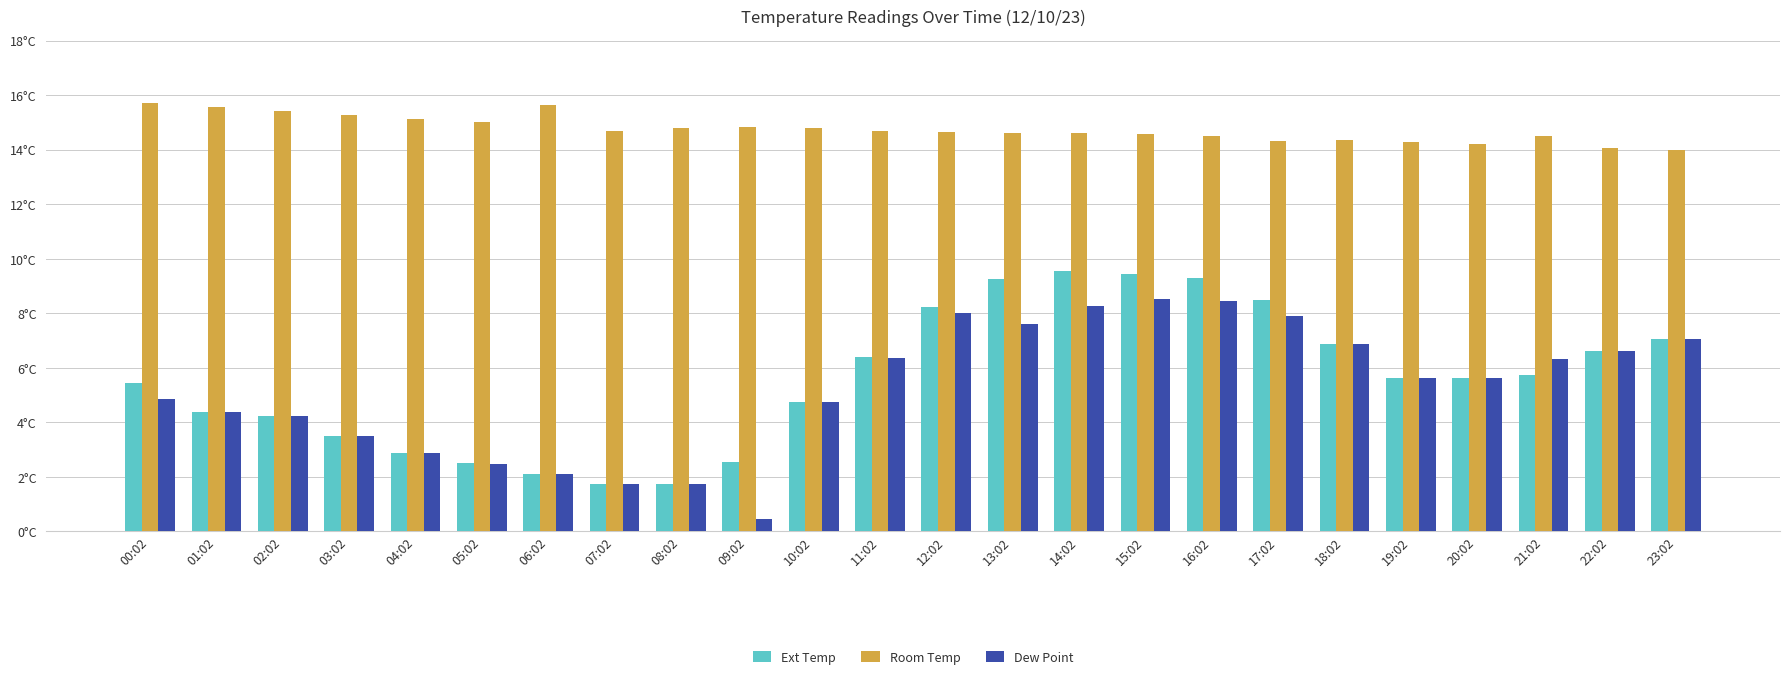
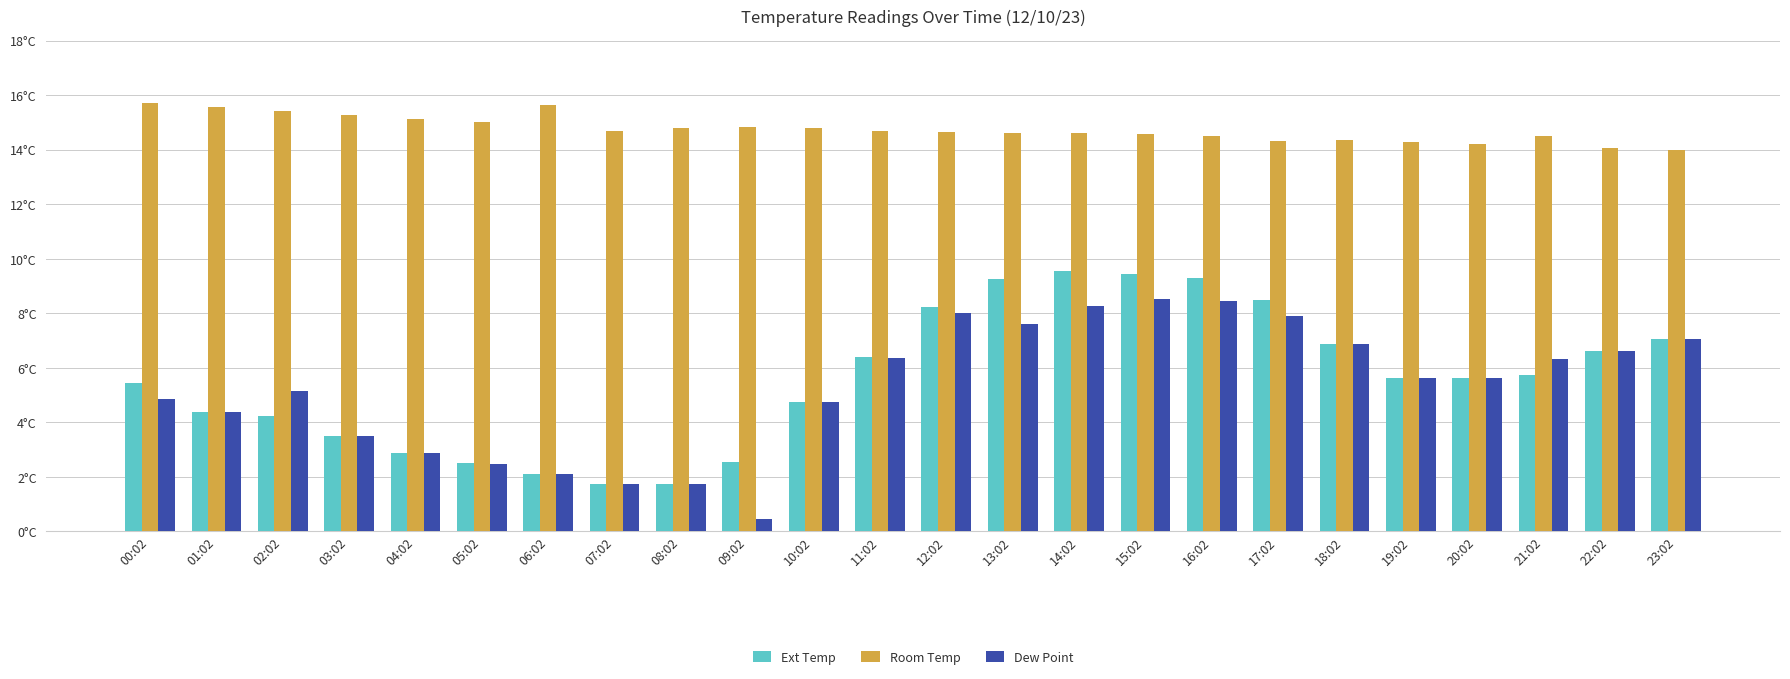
  {
    "Ext Temp": {
      "00:02": "5.4°C",
      "01:02": "4.4°C",
      "02:02": "4.3°C",
      "03:02": "3.5°C",
      "04:02": "2.9°C",
      "05:02": "2.5°C",
      "06:02": "2.1°C",
      "07:02": "1.8°C",
      "08:02": "1.8°C",
      "09:02": "2.6°C",
      "10:02": "4.8°C",
      "11:02": "6.4°C",
      "12:02": "8.3°C",
      "13:02": "9.3°C",
      "14:02": "9.6°C",
      "15:02": "9.4°C",
      "16:02": "9.3°C",
      "17:02": "8.5°C",
      "18:02": "6.9°C",
      "19:02": "5.6°C",
      "20:02": "5.6°C",
      "21:02": "5.8°C",
      "22:02": "6.6°C",
      "23:02": "7.1°C"
    },
    "Room Temp": {
      "00:02": "15.7°C",
      "01:02": "15.6°C",
      "02:02": "15.4°C",
      "03:02": "15.3°C",
      "04:02": "15.1°C",
      "05:02": "15.0°C",
      "06:02": "15.6°C",
      "07:02": "14.7°C",
      "08:02": "14.8°C",
      "09:02": "14.8°C",
      "10:02": "14.8°C",
      "11:02": "14.7°C",
      "12:02": "14.7°C",
      "13:02": "14.6°C",
      "14:02": "14.6°C",
      "15:02": "14.6°C",
      "16:02": "14.5°C",
      "17:02": "14.3°C",
      "18:02": "14.4°C",
      "19:02": "14.3°C",
      "20:02": "14.2°C",
      "21:02": "14.5°C",
      "22:02": "14.1°C",
      "23:02": "14.0°C"
    },
    "Dew Point": {
      "00:02": "4.9°C",
      "01:02": "4.4°C",
-     "02:02": "4.2°C",
+     "02:02": "5.2°C",
      "03:02": "3.5°C",
      "04:02": "2.9°C",
      "05:02": "2.5°C",
      "06:02": "2.1°C",
      "07:02": "1.7°C",
      "08:02": "1.7°C",
      "09:02": "0.5°C",
      "10:02": "4.7°C",
      "11:02": "6.4°C",
      "12:02": "8.0°C",
      "13:02": "7.6°C",
      "14:02": "8.3°C",
      "15:02": "8.5°C",
      "16:02": "8.4°C",
      "17:02": "7.9°C",
      "18:02": "6.9°C",
      "19:02": "5.6°C",
      "20:02": "5.6°C",
      "21:02": "6.3°C",
      "22:02": "6.6°C",
      "23:02": "7.1°C"
    }
  }
